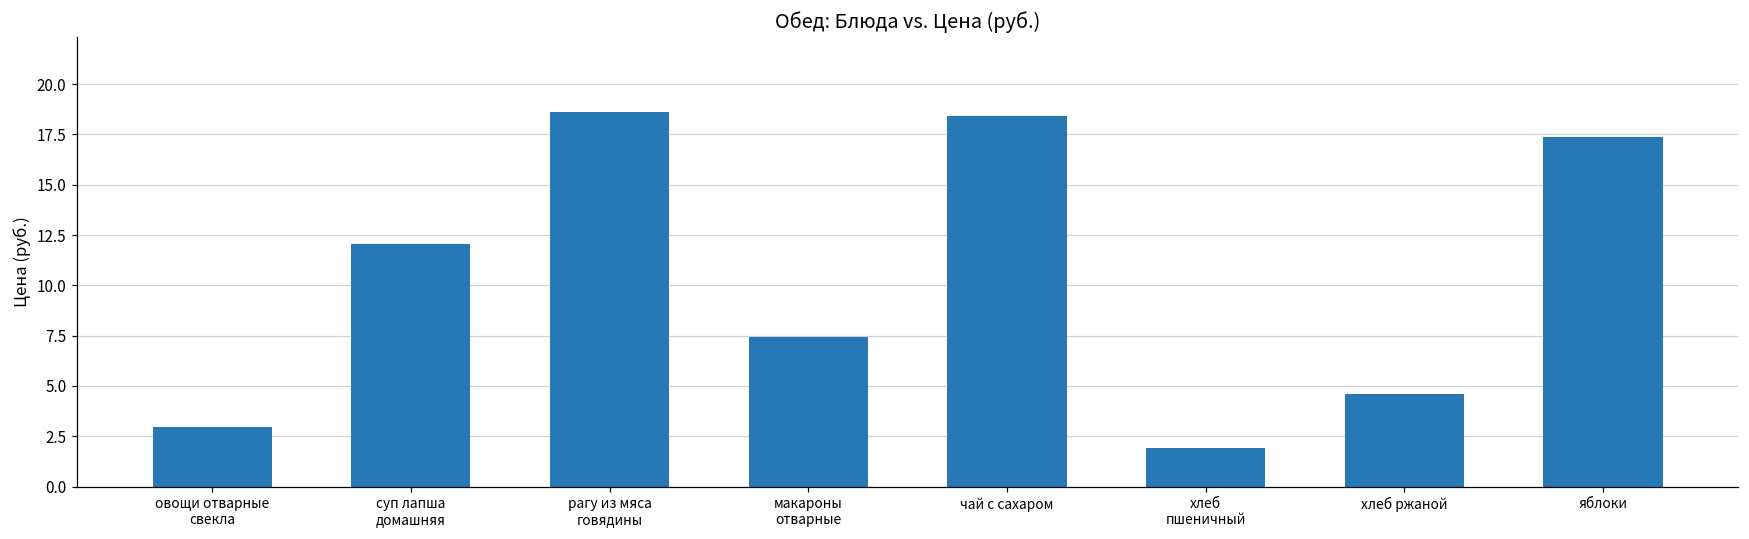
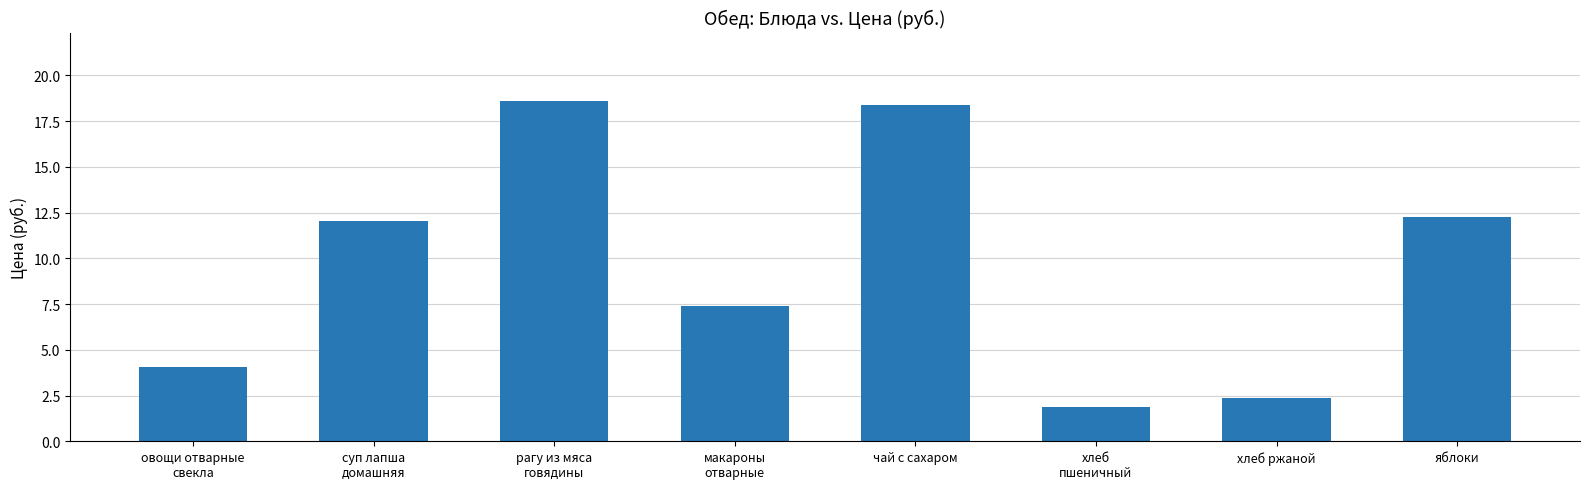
  {
-   "овощи отварные свекла": 3.0,
+   "овощи отварные свекла": 4.1,
    "суп лапша домашняя": 12.1,
    "рагу из мяса говядины": 18.6,
    "макароны отварные": 7.4,
    "чай с сахаром": 18.4,
    "хлеб пшеничный": 1.9,
-   "хлеб ржаной": 4.6,
-   "яблоки": 17.4
+   "хлеб ржаной": 2.4,
+   "яблоки": 12.3
  }
